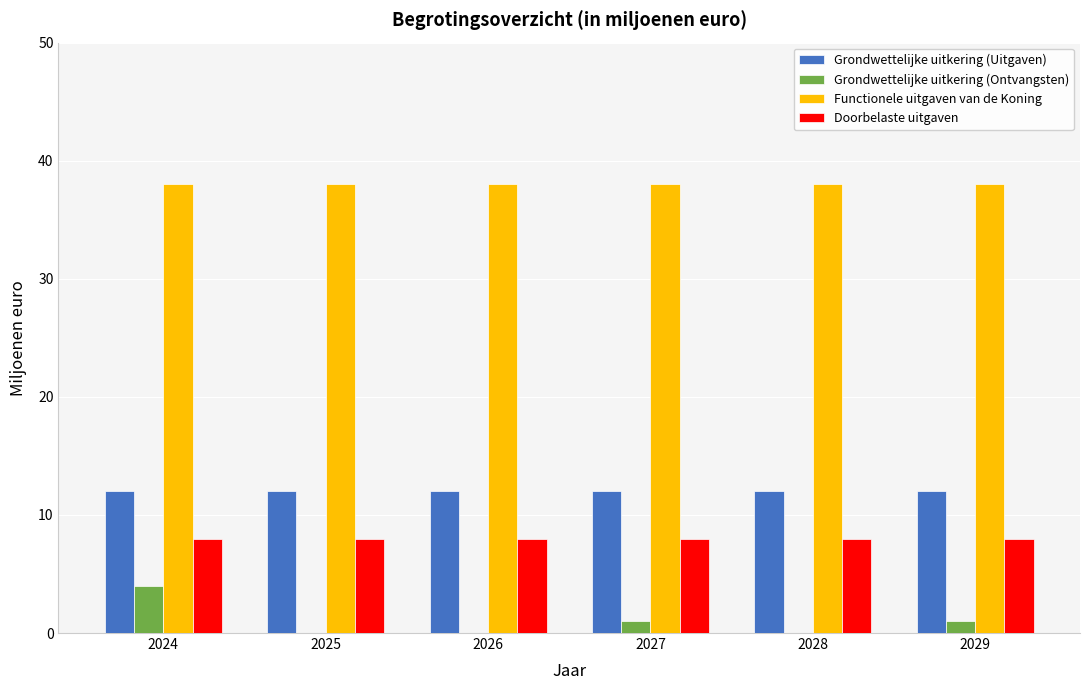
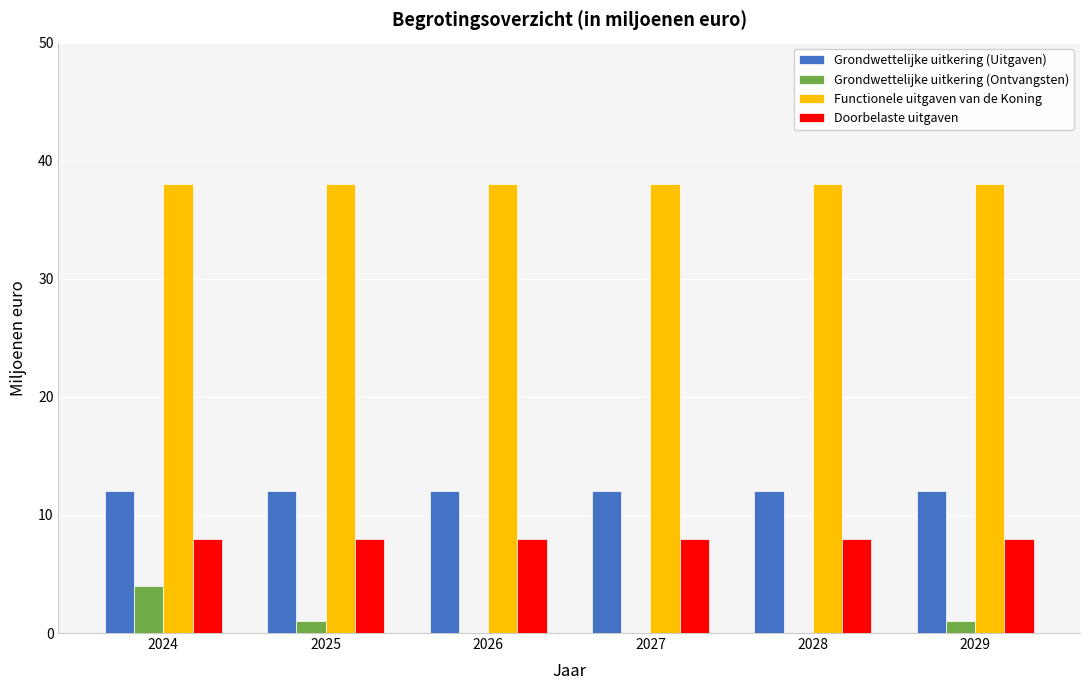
  {
    "Grondwettelijke uitkering (Uitgaven)": {
      "2024": 12,
      "2025": 12,
      "2026": 12,
      "2027": 12,
      "2028": 12,
      "2029": 12
    },
    "Grondwettelijke uitkering (Ontvangsten)": {
      "2024": 4,
-     "2025": 0,
+     "2025": 1,
      "2026": 0,
-     "2027": 1,
+     "2027": 0,
      "2028": 0,
      "2029": 1
    },
    "Functionele uitgaven van de Koning": {
      "2024": 38,
      "2025": 38,
      "2026": 38,
      "2027": 38,
      "2028": 38,
      "2029": 38
    },
    "Doorbelaste uitgaven": {
      "2024": 8,
      "2025": 8,
      "2026": 8,
      "2027": 8,
      "2028": 8,
      "2029": 8
    }
  }
